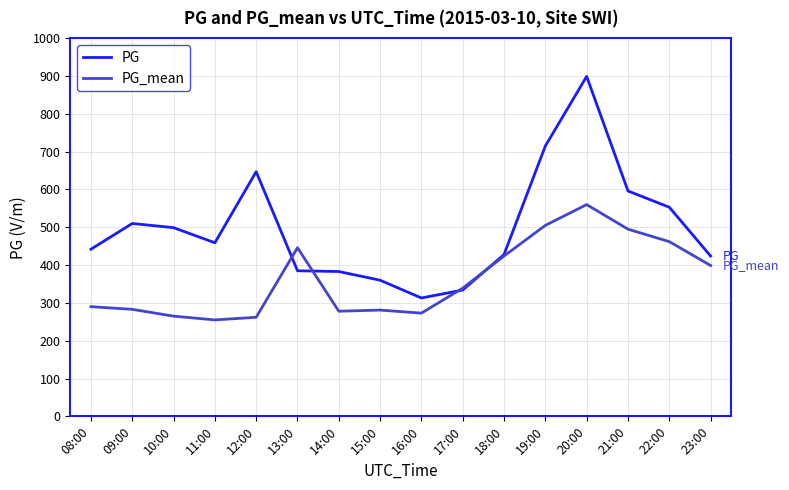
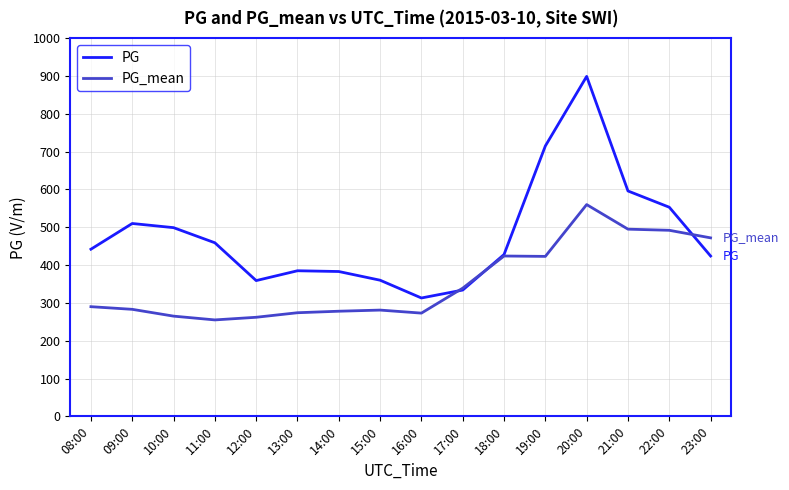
  {
    "PG": {
      "08:00": 440,
      "09:00": 510,
      "10:00": 500,
      "11:00": 460,
-     "12:00": 650,
+     "12:00": 360,
      "13:00": 390,
      "14:00": 380,
      "15:00": 360,
      "16:00": 310,
      "19:00": 720,
      "20:00": 900,
      "21:00": 600,
      "22:00": 550,
      "23:00": 420
    },
    "PG_mean": {
      "08:00": 290,
      "09:00": 280,
      "10:00": 270,
      "11:00": 260,
      "12:00": 260,
-     "13:00": 450,
+     "13:00": 270,
      "14:00": 280,
      "15:00": 280,
      "16:00": 270,
-     "19:00": 510,
+     "19:00": 420,
      "20:00": 560,
      "21:00": 500,
-     "22:00": 460,
-     "23:00": 400
+     "22:00": 490,
+     "23:00": 470
    }
  }
